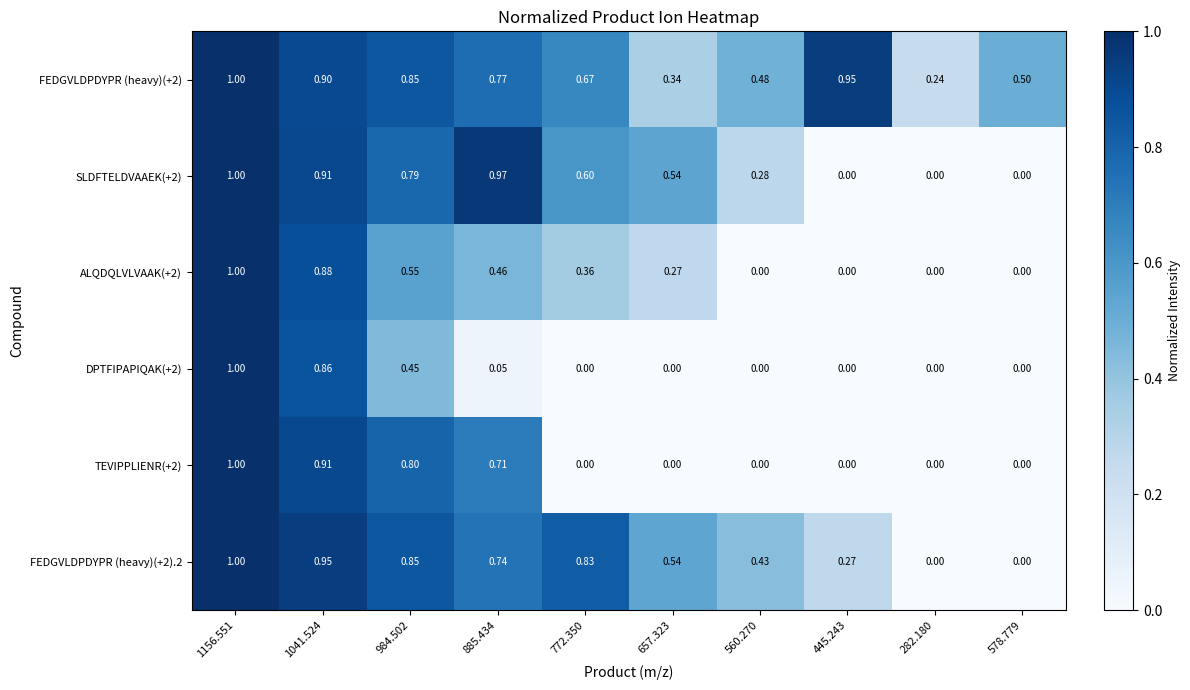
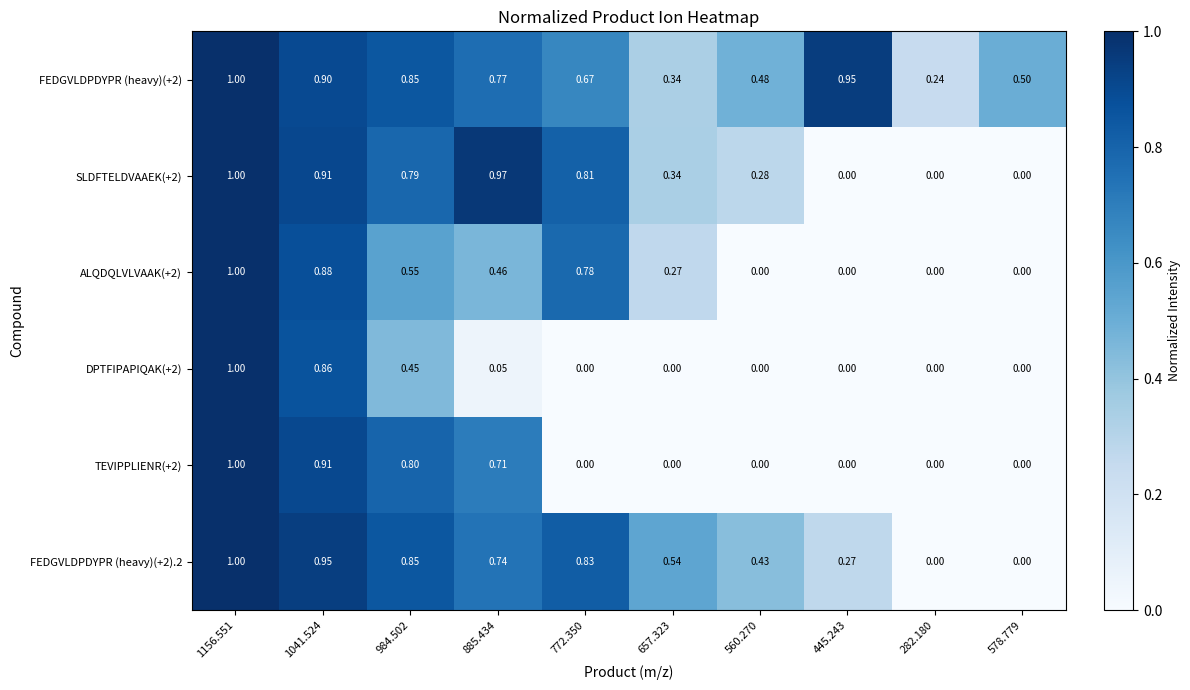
  {
    "FEDGVLDPDYPR (heavy)(+2)": {
      "1156.551": 1.00,
      "1041.524": 0.90,
      "984.502": 0.85,
      "885.434": 0.77,
      "772.350": 0.67,
      "657.323": 0.34,
      "560.270": 0.48,
      "445.243": 0.95,
      "282.180": 0.24,
      "578.779": 0.50
    },
    "SLDFTELDVAAEK(+2)": {
      "1156.551": 1.00,
      "1041.524": 0.91,
      "984.502": 0.79,
      "885.434": 0.97,
-     "772.350": 0.60,
-     "657.323": 0.54,
+     "772.350": 0.81,
+     "657.323": 0.34,
      "560.270": 0.28,
      "445.243": 0.00,
      "282.180": 0.00,
      "578.779": 0.00
    },
    "ALQDQLVLVAAK(+2)": {
      "1156.551": 1.00,
      "1041.524": 0.88,
      "984.502": 0.55,
      "885.434": 0.46,
-     "772.350": 0.36,
+     "772.350": 0.78,
      "657.323": 0.27,
      "560.270": 0.00,
      "445.243": 0.00,
      "282.180": 0.00,
      "578.779": 0.00
    },
    "DPTFIPAPIQAK(+2)": {
      "1156.551": 1.00,
      "1041.524": 0.86,
      "984.502": 0.45,
      "885.434": 0.05,
      "772.350": 0.00,
      "657.323": 0.00,
      "560.270": 0.00,
      "445.243": 0.00,
      "282.180": 0.00,
      "578.779": 0.00
    },
    "TEVIPPLIENR(+2)": {
      "1156.551": 1.00,
      "1041.524": 0.91,
      "984.502": 0.80,
      "885.434": 0.71,
      "772.350": 0.00,
      "657.323": 0.00,
      "560.270": 0.00,
      "445.243": 0.00,
      "282.180": 0.00,
      "578.779": 0.00
    },
    "FEDGVLDPDYPR (heavy)(+2).2": {
      "1156.551": 1.00,
      "1041.524": 0.95,
      "984.502": 0.85,
      "885.434": 0.74,
      "772.350": 0.83,
      "657.323": 0.54,
      "560.270": 0.43,
      "445.243": 0.27,
      "282.180": 0.00,
      "578.779": 0.00
    }
  }
